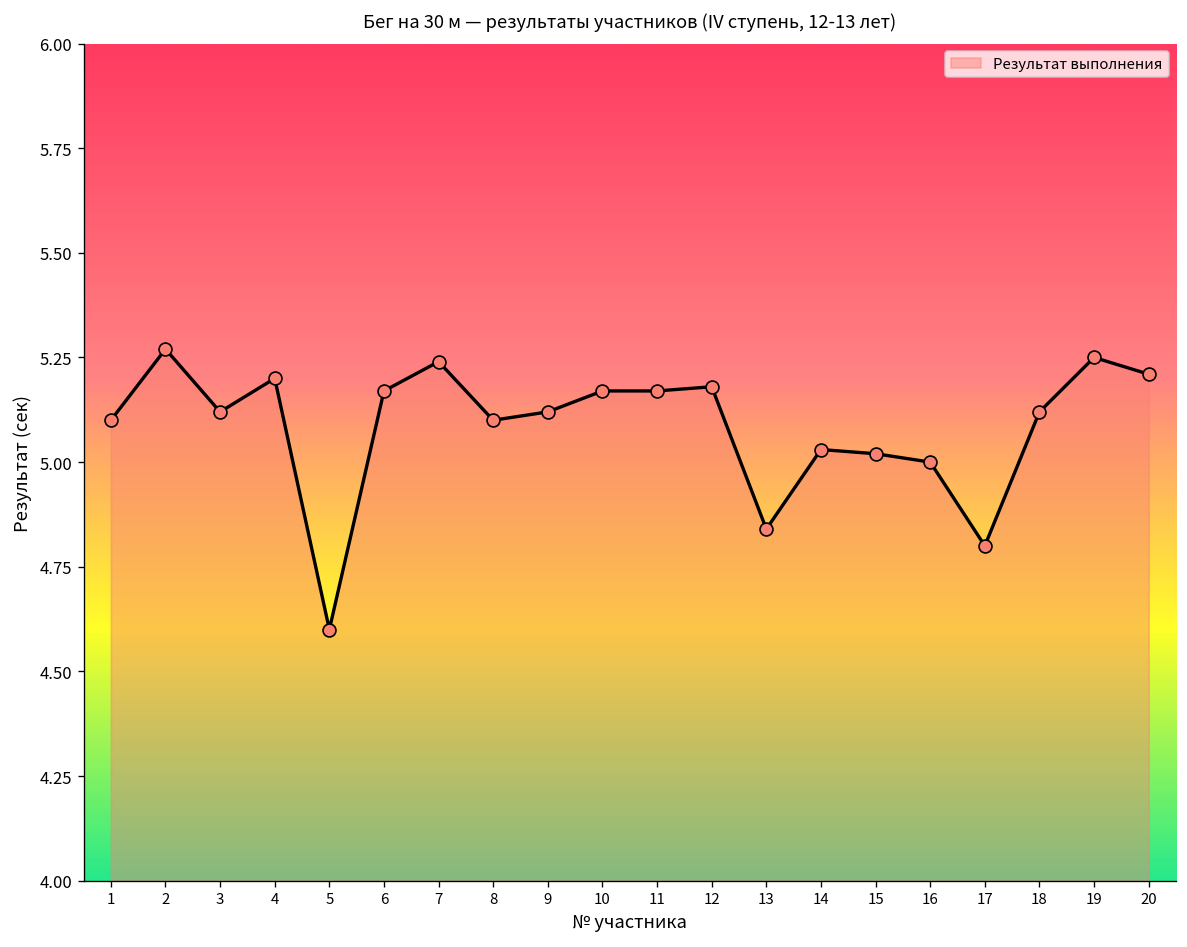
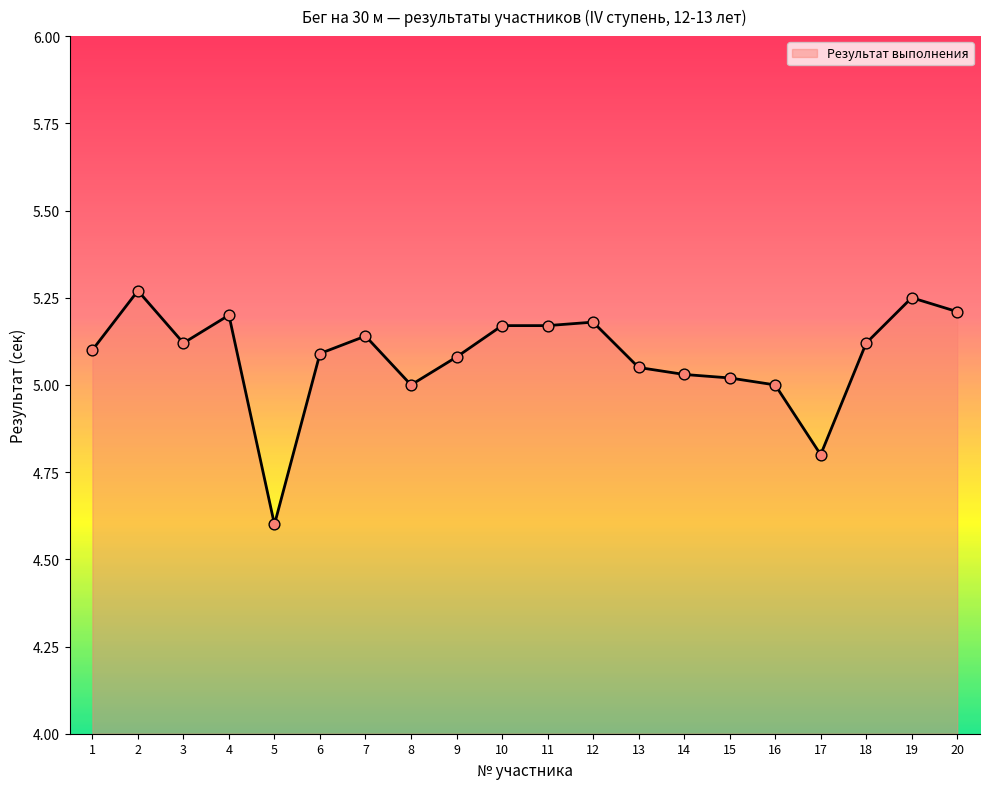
  {
    "1": 5.10,
    "2": 5.27,
    "3": 5.12,
    "4": 5.20,
    "5": 4.60,
-   "6": 5.17,
-   "7": 5.24,
-   "8": 5.1,
-   "9": 5.12,
+   "6": 5.09,
+   "7": 5.14,
+   "8": 5.0,
+   "9": 5.08,
    "10": 5.17,
    "11": 5.17,
    "12": 5.18,
-   "13": 4.84,
+   "13": 5.05,
    "14": 5.03,
    "15": 5.02,
    "16": 5.00,
    "17": 4.80,
    "18": 5.12,
    "19": 5.25,
    "20": 5.21
  }
